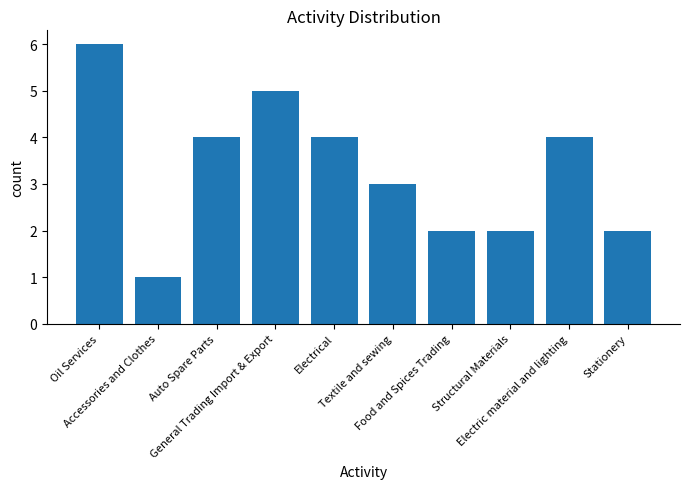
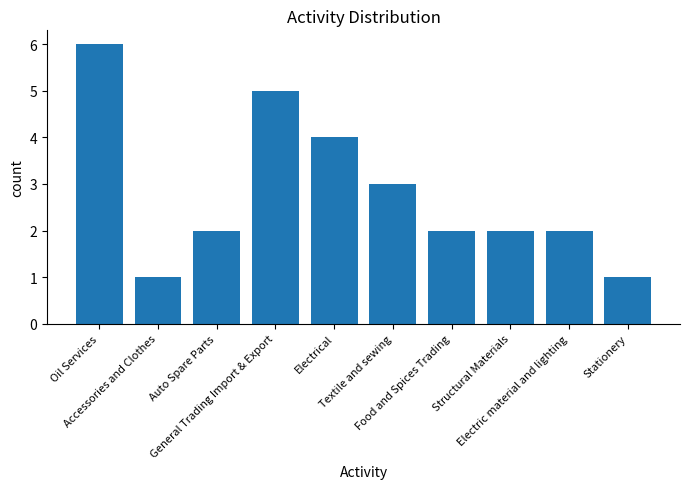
  {
    "Oil Services": 6,
    "Accessories and Clothes": 1,
-   "Auto Spare Parts": 4,
+   "Auto Spare Parts": 2,
    "General Trading Import & Export": 5,
    "Electrical": 4,
    "Textile and sewing": 3,
    "Food and Spices Trading": 2,
    "Structural Materials": 2,
-   "Electric material and lighting": 4,
-   "Stationery": 2
+   "Electric material and lighting": 2,
+   "Stationery": 1
  }
